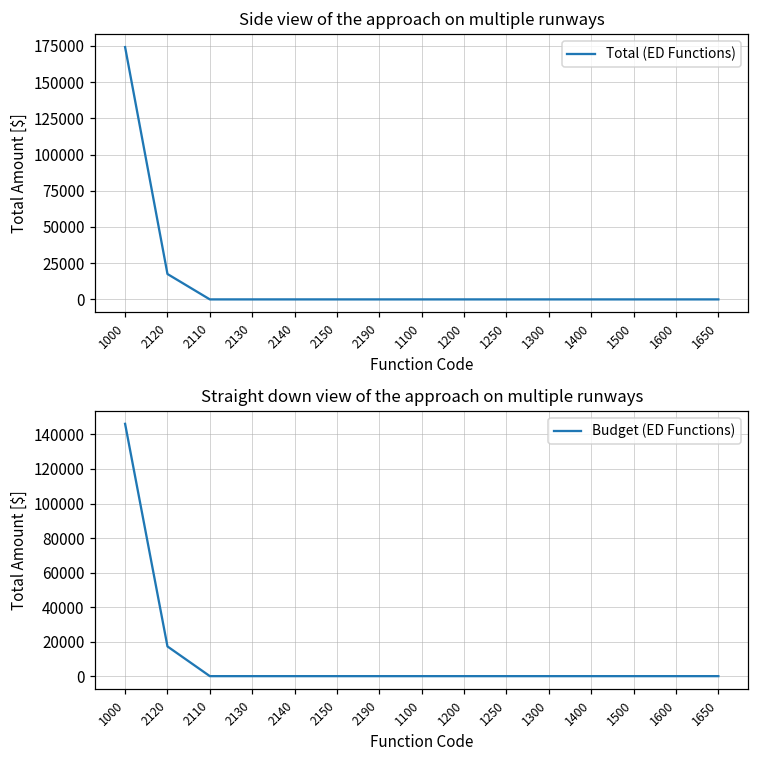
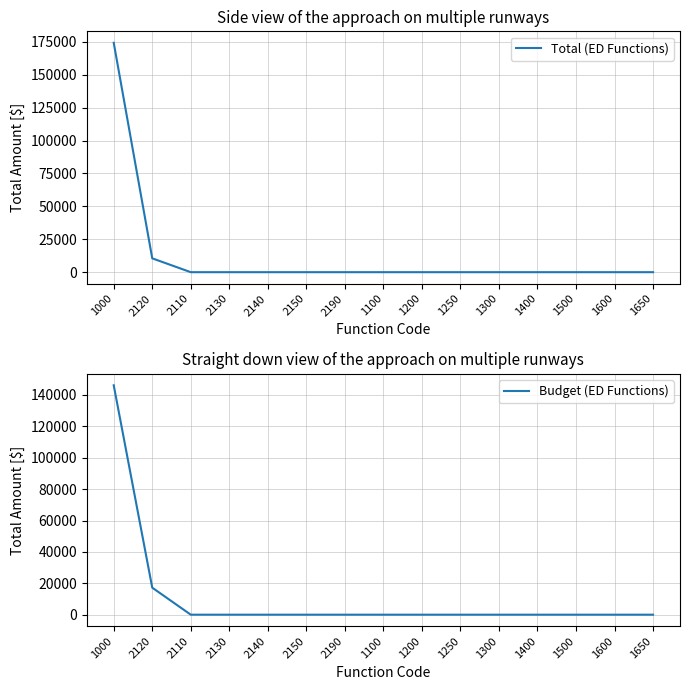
  {
    "Side view of the approach on multiple runways": {
      "1000": 174000,
-     "2120": 18000,
+     "2120": 11000,
      "2110": 0,
      "2130": 0,
      "2140": 0,
      "2150": 0,
      "2190": 0,
      "1100": 0,
      "1200": 0,
      "1250": 0,
      "1300": 0,
      "1400": 0,
      "1500": 0,
      "1600": 0,
      "1650": 0
    },
    "Straight down view of the approach on multiple runways": {
      "1000": 146000,
      "2120": 17000,
      "2110": 0,
      "2130": 0,
      "2140": 0,
      "2150": 0,
      "2190": 0,
      "1100": 0,
      "1200": 0,
      "1250": 0,
      "1300": 0,
      "1400": 0,
      "1500": 0,
      "1600": 0,
      "1650": 0
    }
  }
